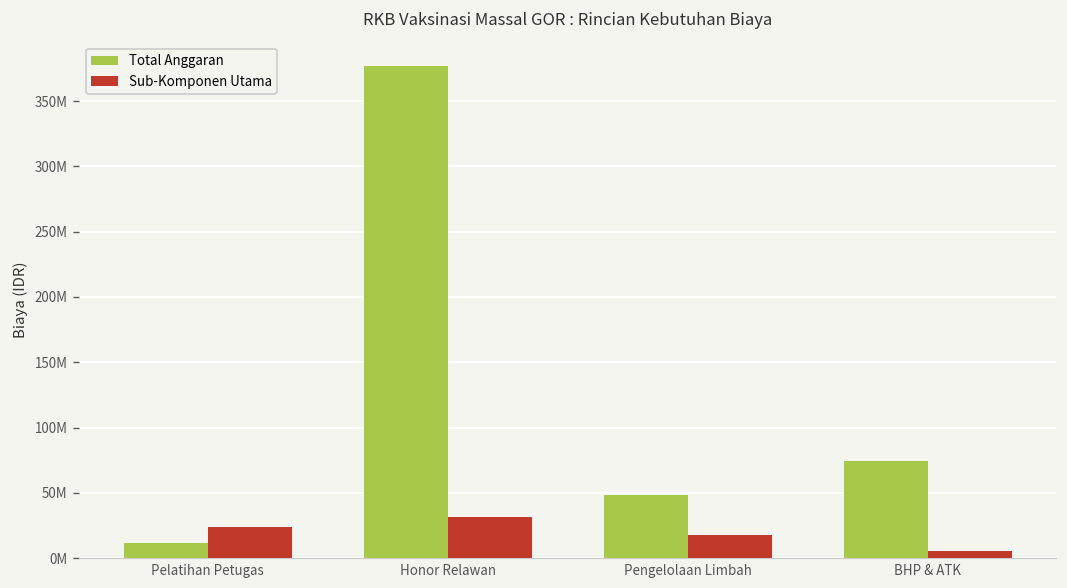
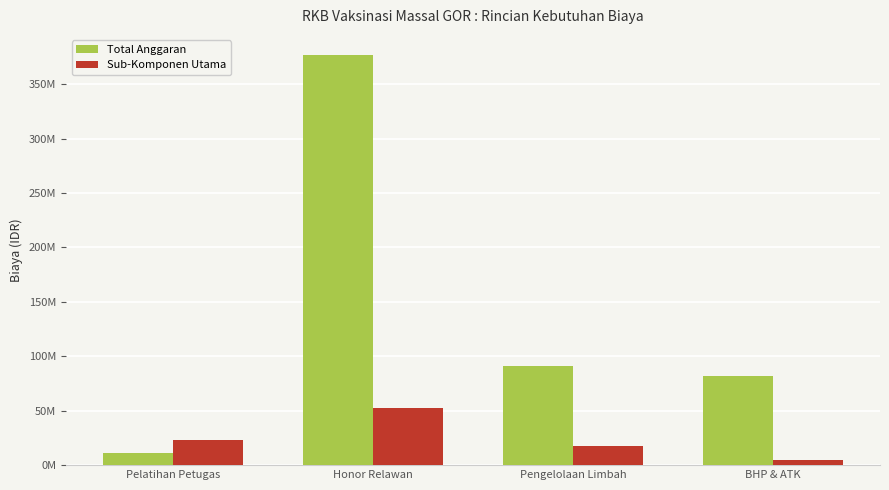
  {
    "Total Anggaran": {
      "Pelatihan Petugas": 11000000,
      "Honor Relawan": 377000000,
-     "Pengelolaan Limbah": 49000000,
-     "BHP & ATK": 74000000
+     "Pengelolaan Limbah": 91000000,
+     "BHP & ATK": 82000000
    },
    "Sub-Komponen Utama": {
      "Pelatihan Petugas": 23000000,
-     "Honor Relawan": 32000000,
+     "Honor Relawan": 53000000,
      "Pengelolaan Limbah": 18000000,
      "BHP & ATK": 5000000
    }
  }
